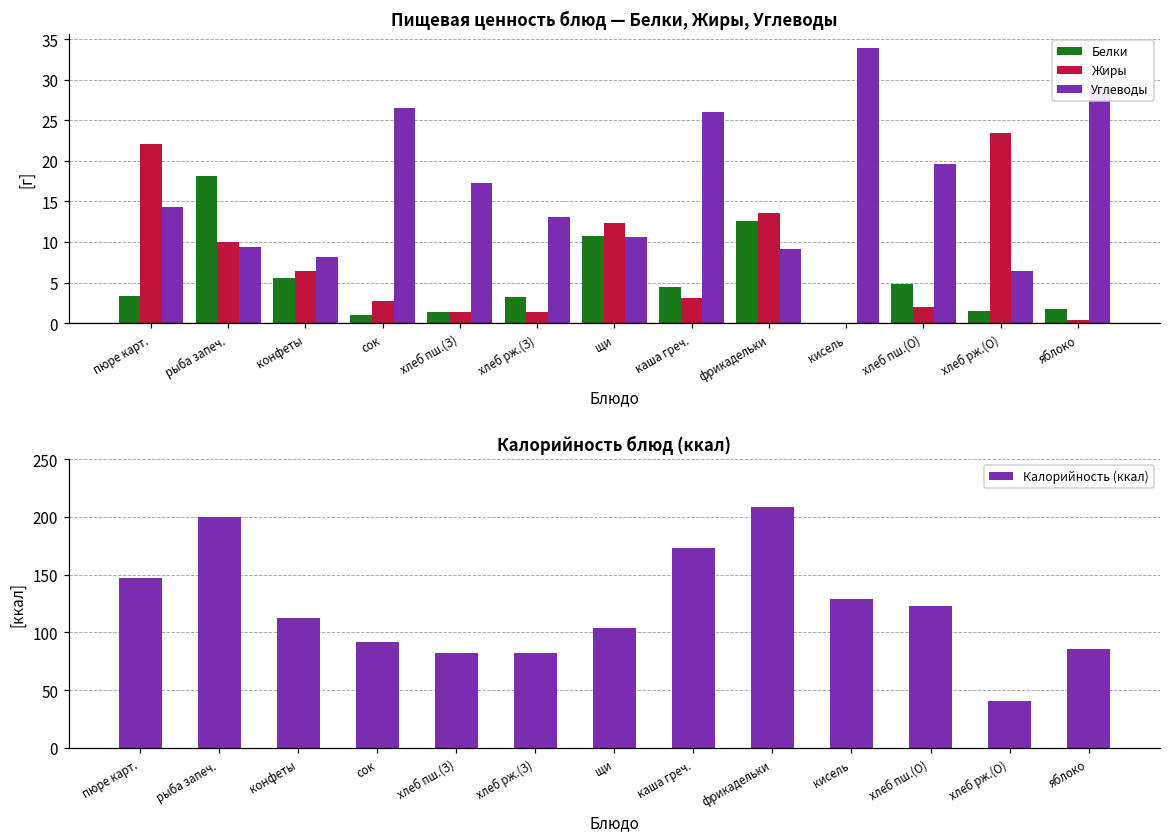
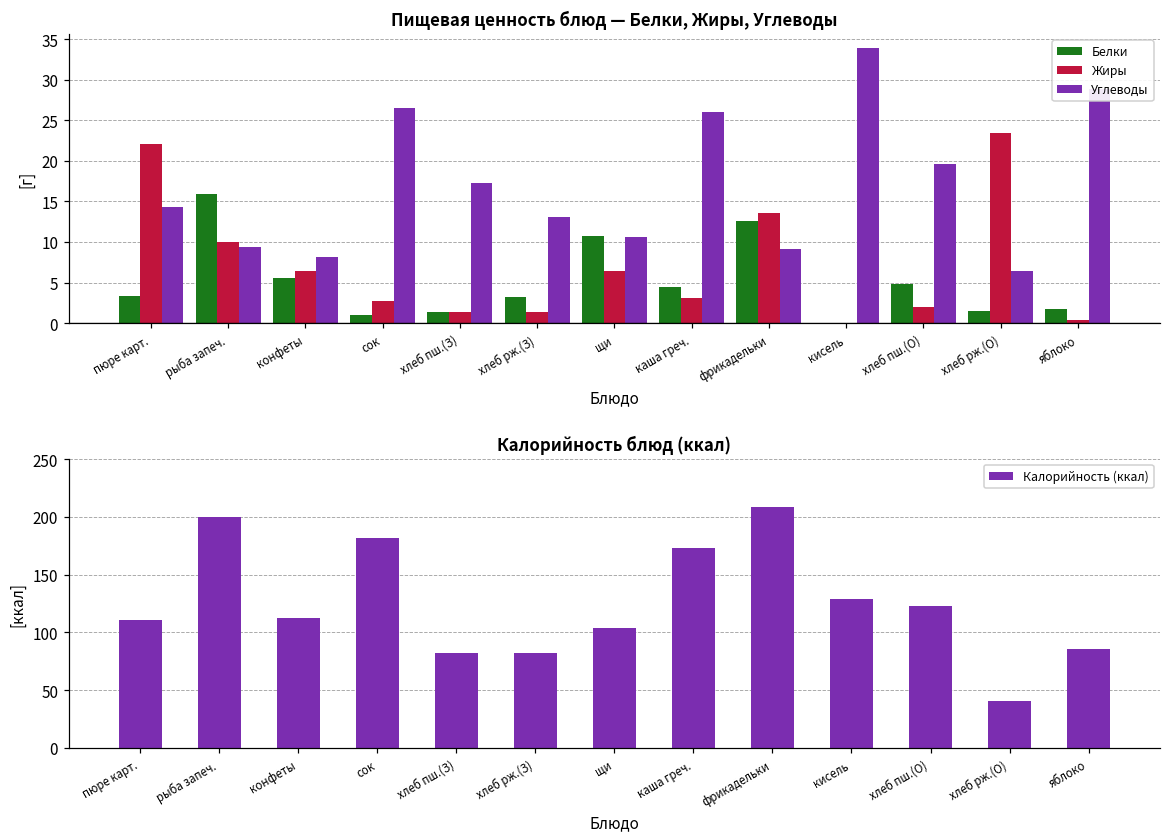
  {
    "Пищевая ценность блюд — Белки, Жиры, Углеводы": {
      "Белки": {
        "пюре карт.": 3,
-       "рыба запеч.": 18,
+       "рыба запеч.": 16,
        "конфеты": 6,
        "сок": 1,
        "хлеб пш.(З)": 1,
        "хлеб рж.(З)": 3,
        "щи": 11,
        "каша греч.": 5,
        "фрикадельки": 13,
        "кисель": 0,
        "хлеб пш.(О)": 5,
        "хлеб рж.(О)": 2,
        "яблоко": 2
      },
      "Жиры": {
        "пюре карт.": 22,
        "рыба запеч.": 10,
        "конфеты": 6,
        "сок": 3,
        "хлеб пш.(З)": 1,
        "хлеб рж.(З)": 1,
-       "щи": 12,
+       "щи": 6,
        "каша греч.": 3,
        "фрикадельки": 14,
        "кисель": 0,
        "хлеб пш.(О)": 2,
        "хлеб рж.(О)": 23,
        "яблоко": 0
      },
      "Углеводы": {
        "пюре карт.": 14,
        "рыба запеч.": 9,
        "конфеты": 8,
        "сок": 27,
        "хлеб пш.(З)": 17,
        "хлеб рж.(З)": 13,
        "щи": 11,
        "каша греч.": 26,
        "фрикадельки": 9,
        "кисель": 34,
        "хлеб пш.(О)": 20,
        "хлеб рж.(О)": 6
      }
    },
    "Калорийность блюд (ккал)": {
-     "пюре карт.": 147,
+     "пюре карт.": 111,
      "рыба запеч.": 200,
      "конфеты": 112,
-     "сок": 92,
+     "сок": 182,
      "хлеб пш.(З)": 82,
      "хлеб рж.(З)": 82,
      "щи": 104,
      "каша греч.": 173,
      "фрикадельки": 209,
      "кисель": 129,
      "хлеб пш.(О)": 123,
      "хлеб рж.(О)": 40,
      "яблоко": 86
    }
  }
